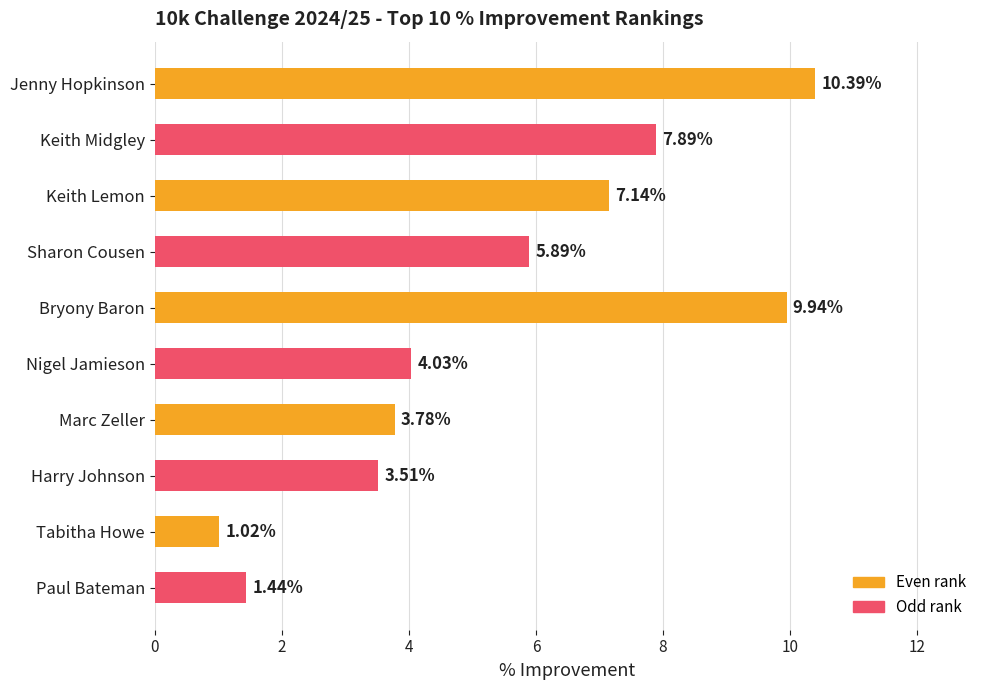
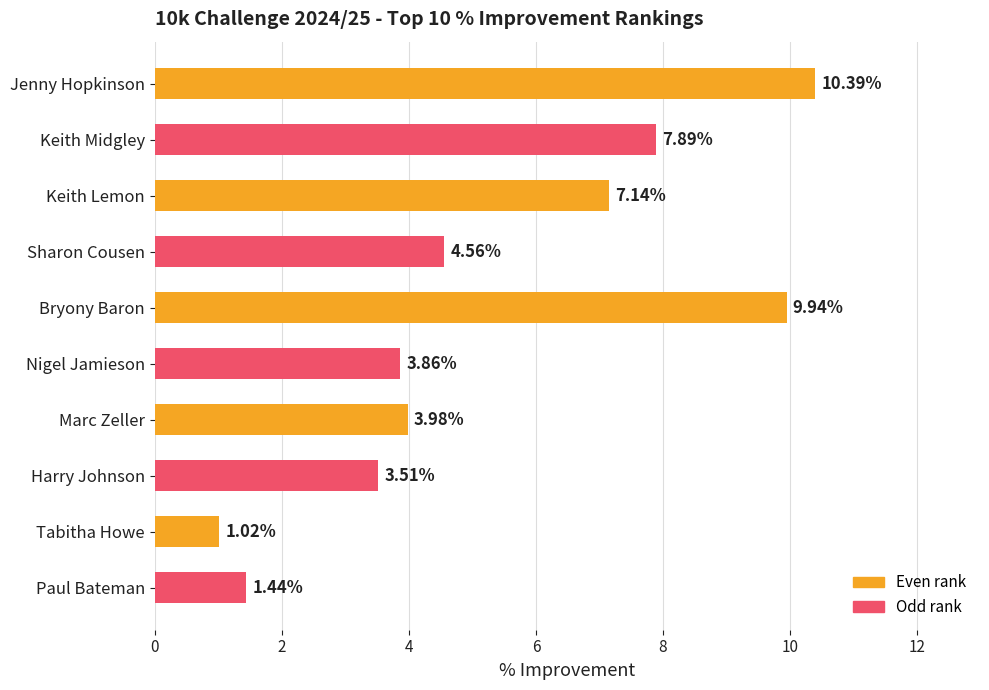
  {
    "Jenny Hopkinson": "10.39%",
    "Keith Midgley": "7.89%",
    "Keith Lemon": "7.14%",
-   "Sharon Cousen": "5.89%",
+   "Sharon Cousen": "4.56%",
    "Bryony Baron": "9.94%",
-   "Nigel Jamieson": "4.03%",
-   "Marc Zeller": "3.78%",
+   "Nigel Jamieson": "3.86%",
+   "Marc Zeller": "3.98%",
    "Harry Johnson": "3.51%",
    "Tabitha Howe": "1.02%",
    "Paul Bateman": "1.44%"
  }
